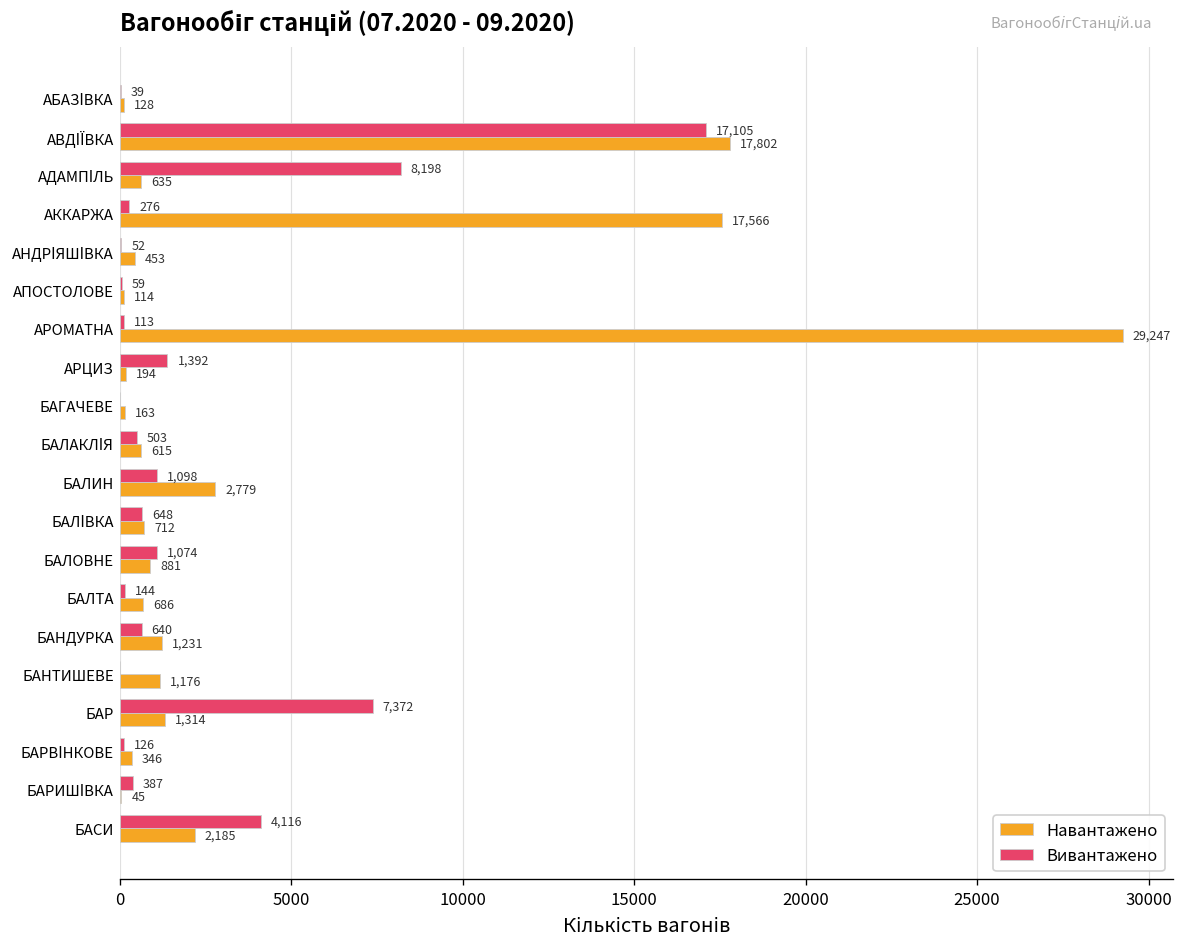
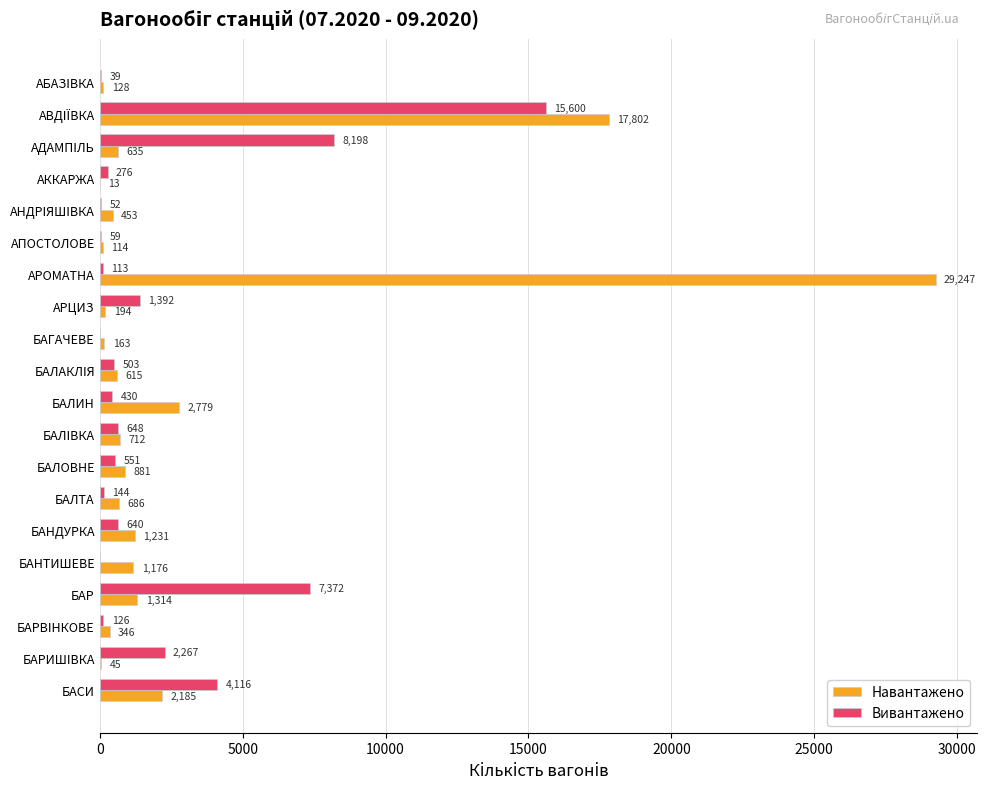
  {
    "Навантажено": {
      "АБАЗІВКА": "128",
      "АВДІЇВКА": "17,802",
      "АДАМПІЛЬ": "635",
-     "АККАРЖА": "17,566",
+     "АККАРЖА": "13",
      "АНДРІЯШІВКА": "453",
      "АПОСТОЛОВЕ": "114",
      "АРОМАТНА": "29,247",
      "АРЦИЗ": "194",
      "БАГАЧЕВЕ": "163",
      "БАЛАКЛІЯ": "615",
      "БАЛИН": "2,779",
      "БАЛІВКА": "712",
      "БАЛОВНЕ": "881",
      "БАЛТА": "686",
      "БАНДУРКА": "1,231",
      "БАНТИШЕВЕ": "1,176",
      "БАР": "1,314",
      "БАРВІНКОВЕ": "346",
      "БАРИШІВКА": "45",
      "БАСИ": "2,185"
    },
    "Вивантажено": {
      "АБАЗІВКА": "39",
-     "АВДІЇВКА": "17,105",
+     "АВДІЇВКА": "15,600",
      "АДАМПІЛЬ": "8,198",
      "АККАРЖА": "276",
      "АНДРІЯШІВКА": "52",
      "АПОСТОЛОВЕ": "59",
      "АРОМАТНА": "113",
      "АРЦИЗ": "1,392",
      "БАЛАКЛІЯ": "503",
-     "БАЛИН": "1,098",
+     "БАЛИН": "430",
      "БАЛІВКА": "648",
-     "БАЛОВНЕ": "1,074",
+     "БАЛОВНЕ": "551",
      "БАЛТА": "144",
      "БАНДУРКА": "640",
      "БАР": "7,372",
      "БАРВІНКОВЕ": "126",
-     "БАРИШІВКА": "387",
+     "БАРИШІВКА": "2,267",
      "БАСИ": "4,116"
    }
  }
